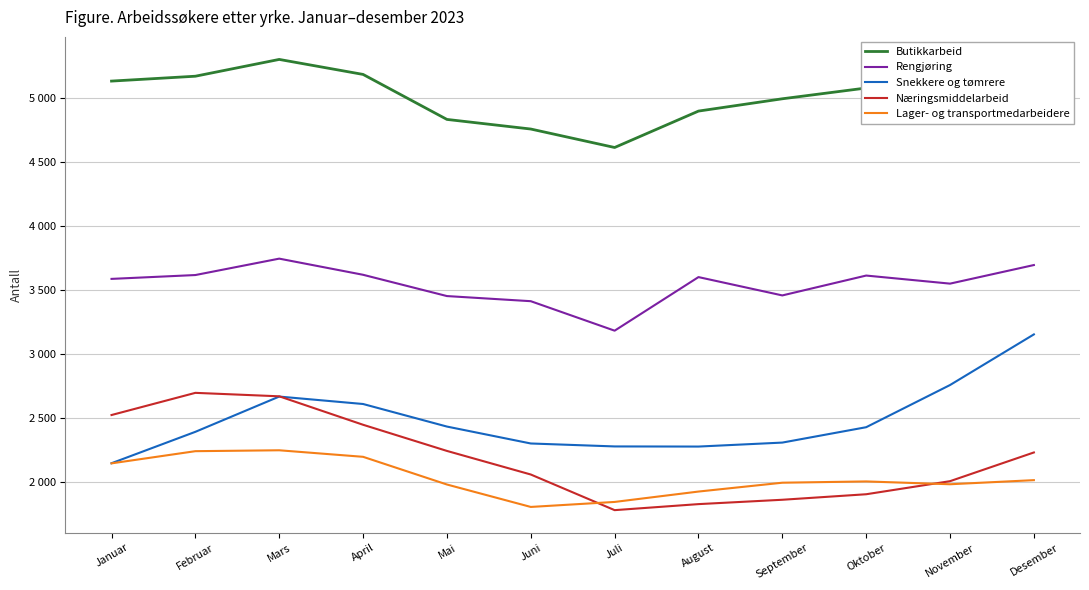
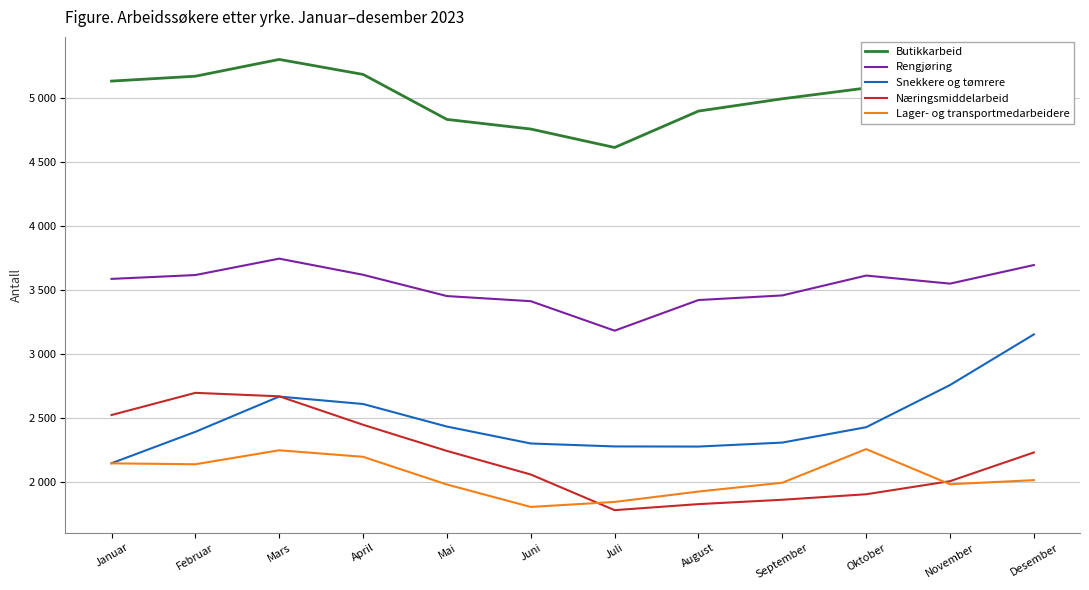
  {
    "Butikkarbeid": {
      "Januar": 5130,
      "Februar": 5170,
      "Mars": 5300,
      "April": 5180,
      "Mai": 4830,
      "Juni": 4760,
      "Juli": 4610,
      "August": 4900,
      "September": 4990
    },
    "Rengjøring": {
      "Januar": 3590,
      "Februar": 3620,
      "Mars": 3750,
      "April": 3620,
      "Mai": 3450,
      "Juni": 3410,
      "Juli": 3180,
-     "August": 3600,
+     "August": 3420,
      "September": 3460,
      "Oktober": 3610,
      "November": 3550,
      "Desember": 3700
    },
    "Snekkere og tømrere": {
      "Februar": 2390,
      "April": 2610,
      "Mai": 2440,
      "Juni": 2300,
      "Juli": 2280,
      "August": 2280,
      "September": 2310,
      "Oktober": 2430,
      "November": 2760,
      "Desember": 3150
    },
    "Næringsmiddelarbeid": {
      "Januar": 2530,
      "Februar": 2700,
      "April": 2450,
      "Mai": 2250,
      "Juni": 2060,
      "Juli": 1780,
      "August": 1830,
      "September": 1860,
      "Oktober": 1910,
      "November": 2010,
      "Desember": 2230
    },
    "Lager- og transportmedarbeidere": {
-     "Februar": 2240,
+     "Februar": 2140,
      "Mars": 2250,
      "April": 2200,
      "Mai": 1980,
      "Juni": 1810,
      "Juli": 1850,
      "August": 1930,
      "September": 2000,
-     "Oktober": 2010,
+     "Oktober": 2260,
      "November": 1990,
      "Desember": 2020
    }
  }
